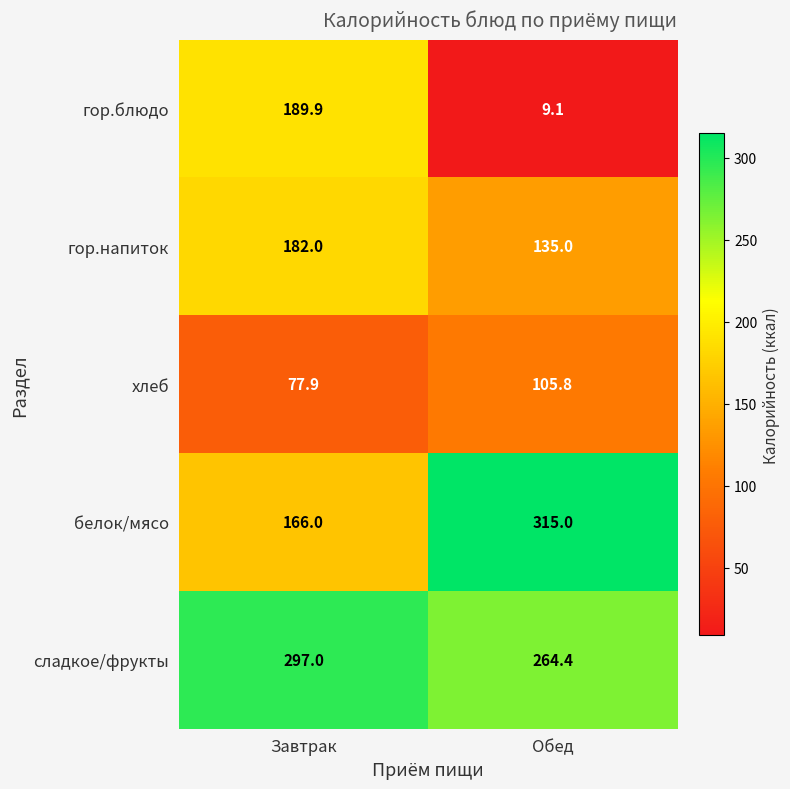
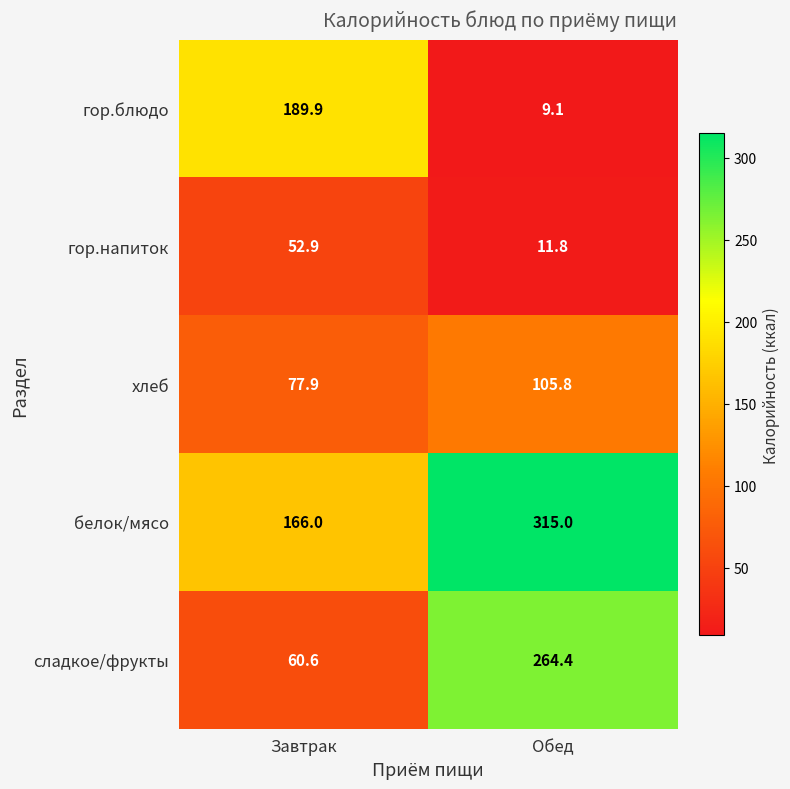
  {
    "гор.блюдо": {
      "Завтрак": 189.9,
      "Обед": 9.1
    },
    "гор.напиток": {
-     "Завтрак": 182.0,
-     "Обед": 135.0
+     "Завтрак": 52.9,
+     "Обед": 11.8
    },
    "хлеб": {
      "Завтрак": 77.9,
      "Обед": 105.8
    },
    "белок/мясо": {
      "Завтрак": 166.0,
      "Обед": 315.0
    },
    "сладкое/фрукты": {
-     "Завтрак": 297.0,
+     "Завтрак": 60.6,
      "Обед": 264.4
    }
  }
